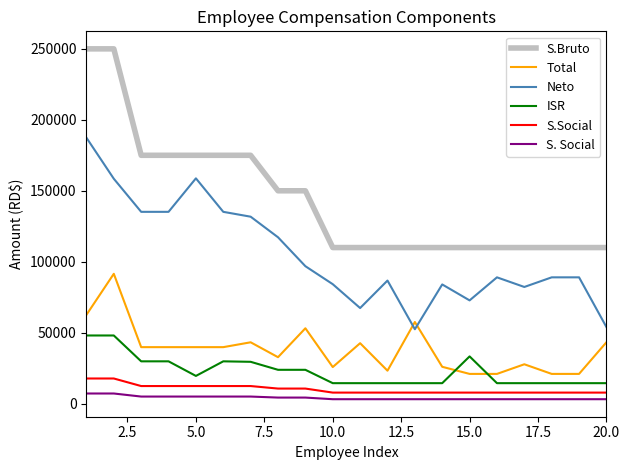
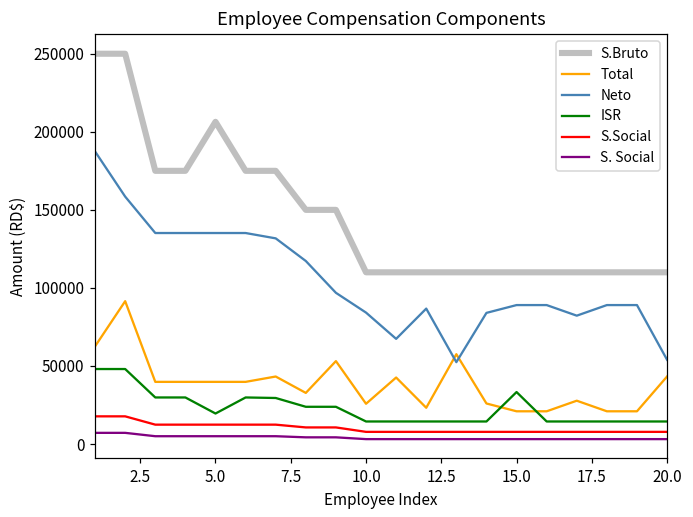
  {
    "S.Bruto": {
-     "5.0": 175000,
+     "5.0": 206000,
      "10.0": 110000,
      "15.0": 110000,
      "20.0": 110000
    },
    "Total": {
      "5.0": 40000,
      "10.0": 26000,
      "15.0": 21000,
      "20.0": 43000
    },
    "Neto": {
-     "5.0": 159000,
+     "5.0": 135000,
      "10.0": 84000,
-     "15.0": 73000,
+     "15.0": 89000,
      "20.0": 54000
    },
    "ISR": {
      "5.0": 20000,
      "10.0": 14000,
      "15.0": 33000,
      "20.0": 14000
    },
    "S.Social": {
      "5.0": 12000,
      "10.0": 8000,
      "15.0": 8000,
      "20.0": 8000
    },
    "S. Social": {
      "5.0": 5000,
      "10.0": 3000,
      "15.0": 3000,
      "20.0": 3000
    }
  }
